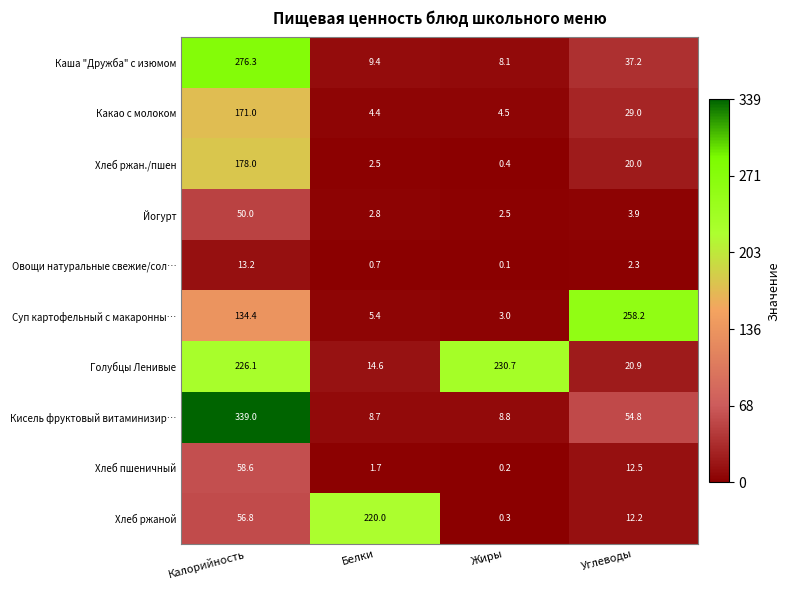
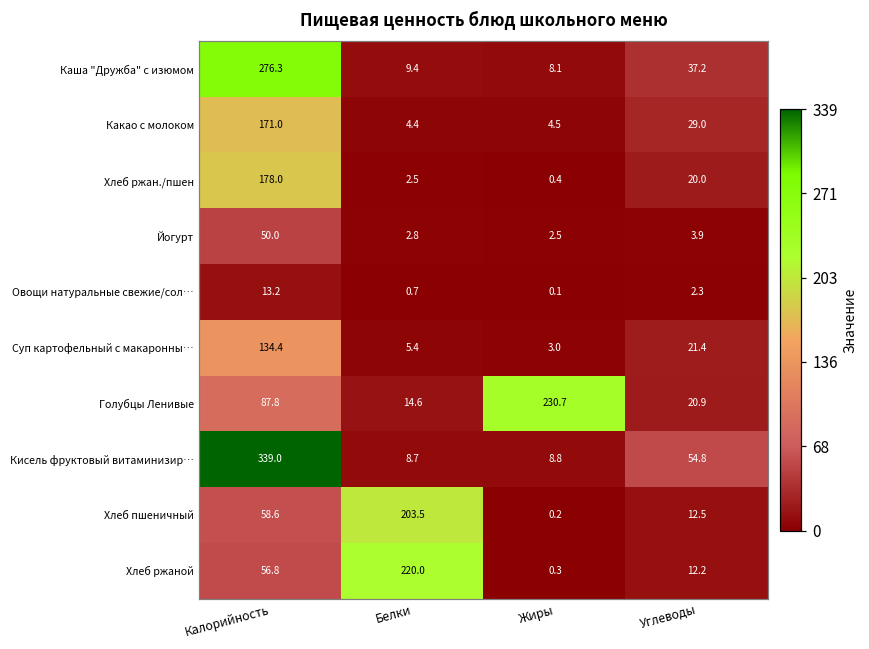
  {
    "Каша \"Дружба\" с изюмом": {
      "Калорийность": 276.3,
      "Белки": 9.4,
      "Жиры": 8.1,
      "Углеводы": 37.2
    },
    "Какао с молоком": {
      "Калорийность": 171.0,
      "Белки": 4.4,
      "Жиры": 4.5,
      "Углеводы": 29.0
    },
    "Хлеб ржан./пшен": {
      "Калорийность": 178.0,
      "Белки": 2.5,
      "Жиры": 0.4,
      "Углеводы": 20.0
    },
    "Йогурт": {
      "Калорийность": 50.0,
      "Белки": 2.8,
      "Жиры": 2.5,
      "Углеводы": 3.9
    },
    "Овощи натуральные свежие/сол…": {
      "Калорийность": 13.2,
      "Белки": 0.7,
      "Жиры": 0.1,
      "Углеводы": 2.3
    },
    "Суп картофельный с макаронны…": {
      "Калорийность": 134.4,
      "Белки": 5.4,
      "Жиры": 3.0,
-     "Углеводы": 258.2
+     "Углеводы": 21.4
    },
    "Голубцы Ленивые": {
-     "Калорийность": 226.1,
+     "Калорийность": 87.8,
      "Белки": 14.6,
      "Жиры": 230.7,
      "Углеводы": 20.9
    },
    "Кисель фруктовый витаминизир…": {
      "Калорийность": 339.0,
      "Белки": 8.7,
      "Жиры": 8.8,
      "Углеводы": 54.8
    },
    "Хлеб пшеничный": {
      "Калорийность": 58.6,
-     "Белки": 1.7,
+     "Белки": 203.5,
      "Жиры": 0.2,
      "Углеводы": 12.5
    },
    "Хлеб ржаной": {
      "Калорийность": 56.8,
      "Белки": 220.0,
      "Жиры": 0.3,
      "Углеводы": 12.2
    }
  }
